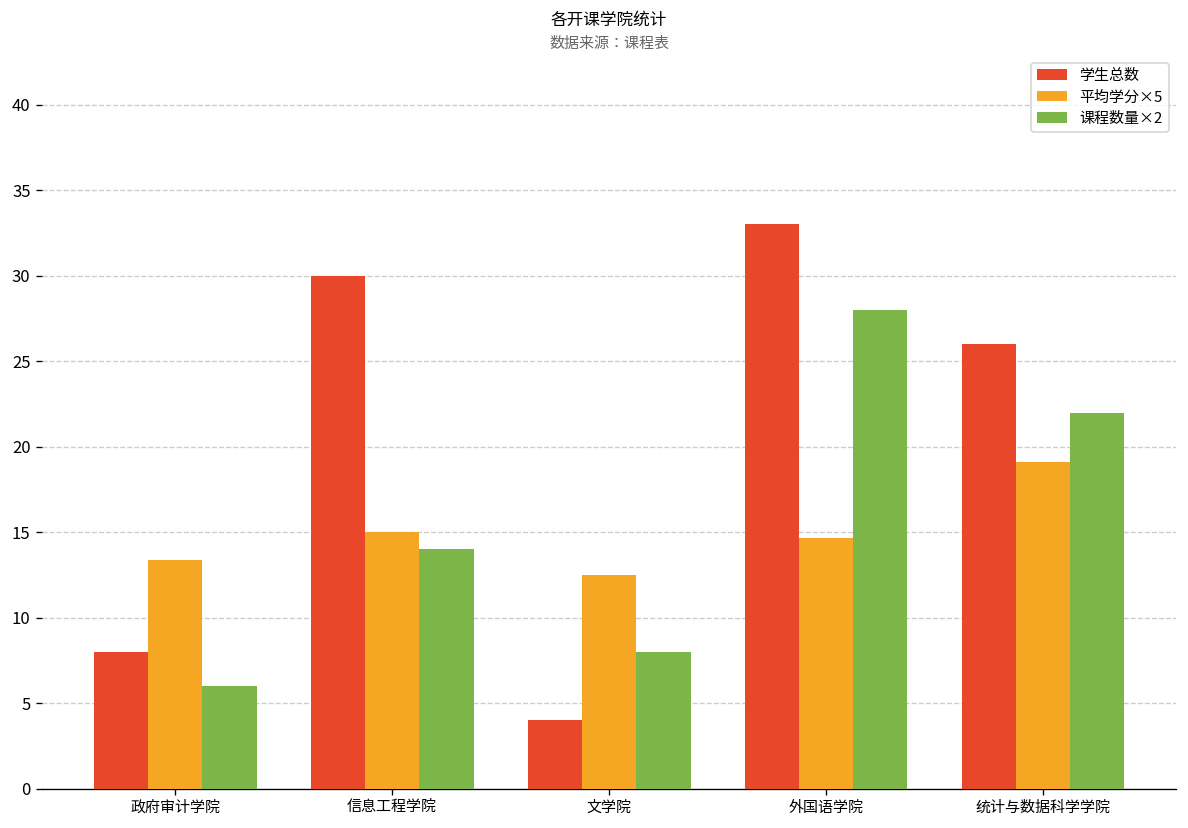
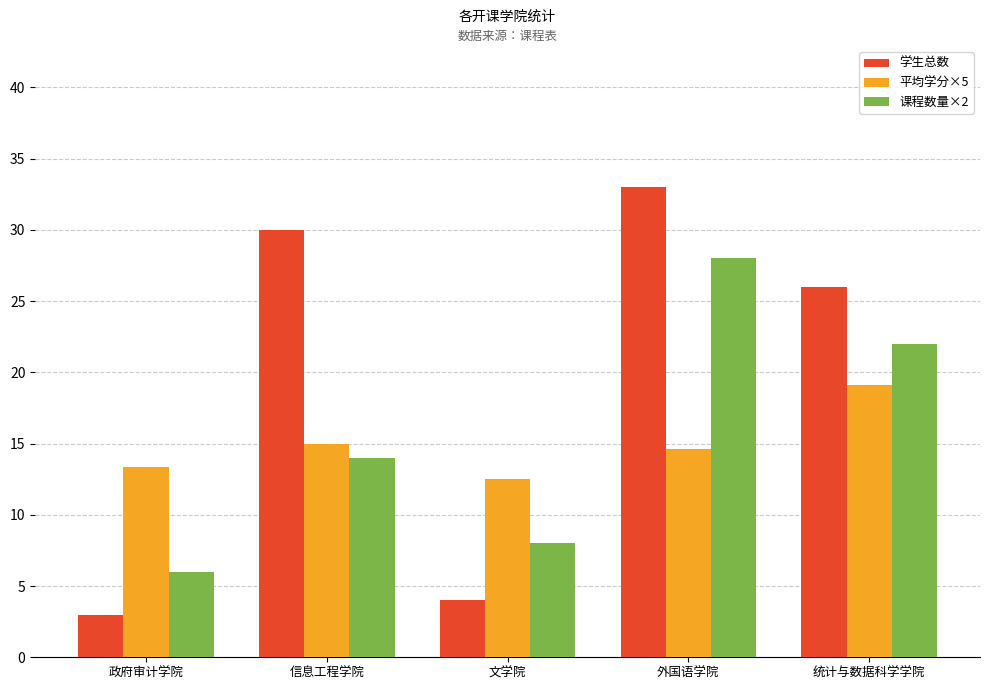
  {
    "学生总数": {
-     "政府审计学院": 8,
+     "政府审计学院": 3,
      "信息工程学院": 30,
      "文学院": 4,
      "外国语学院": 33,
      "统计与数据科学学院": 26
    },
    "平均学分×5": {
      "政府审计学院": 13.4,
      "信息工程学院": 15,
      "文学院": 12.5,
      "外国语学院": 14.7,
      "统计与数据科学学院": 19
    },
    "课程数量×2": {
      "政府审计学院": 6,
      "信息工程学院": 14,
      "文学院": 8,
      "外国语学院": 28,
      "统计与数据科学学院": 22
    }
  }
